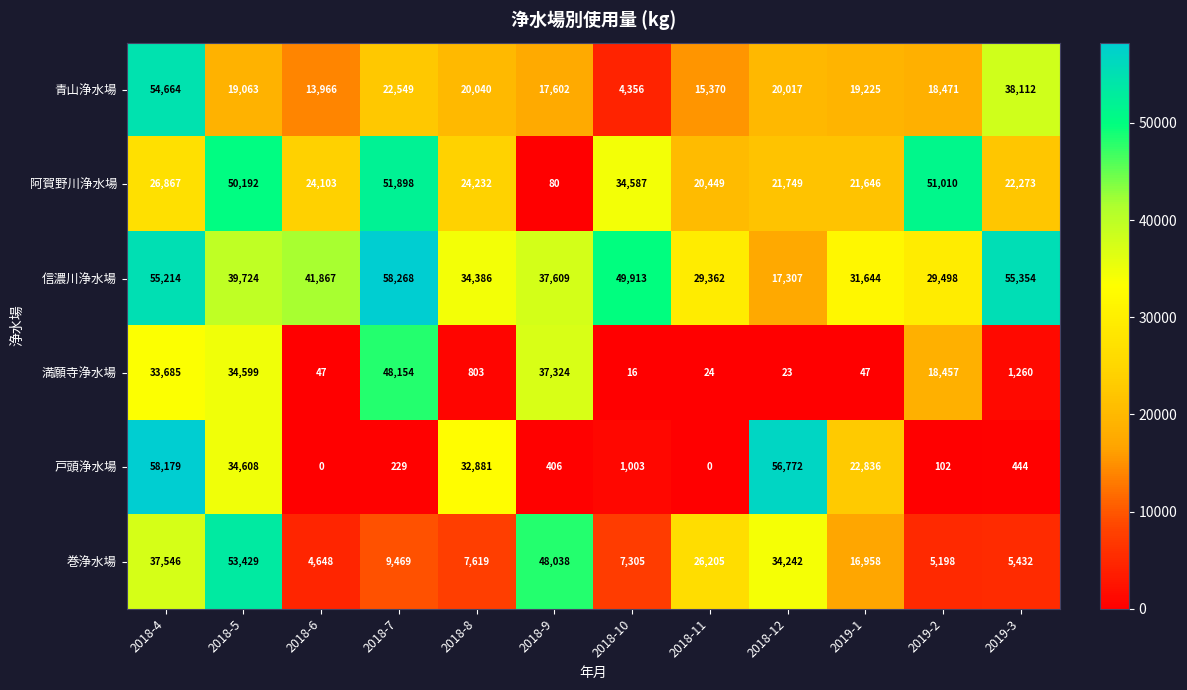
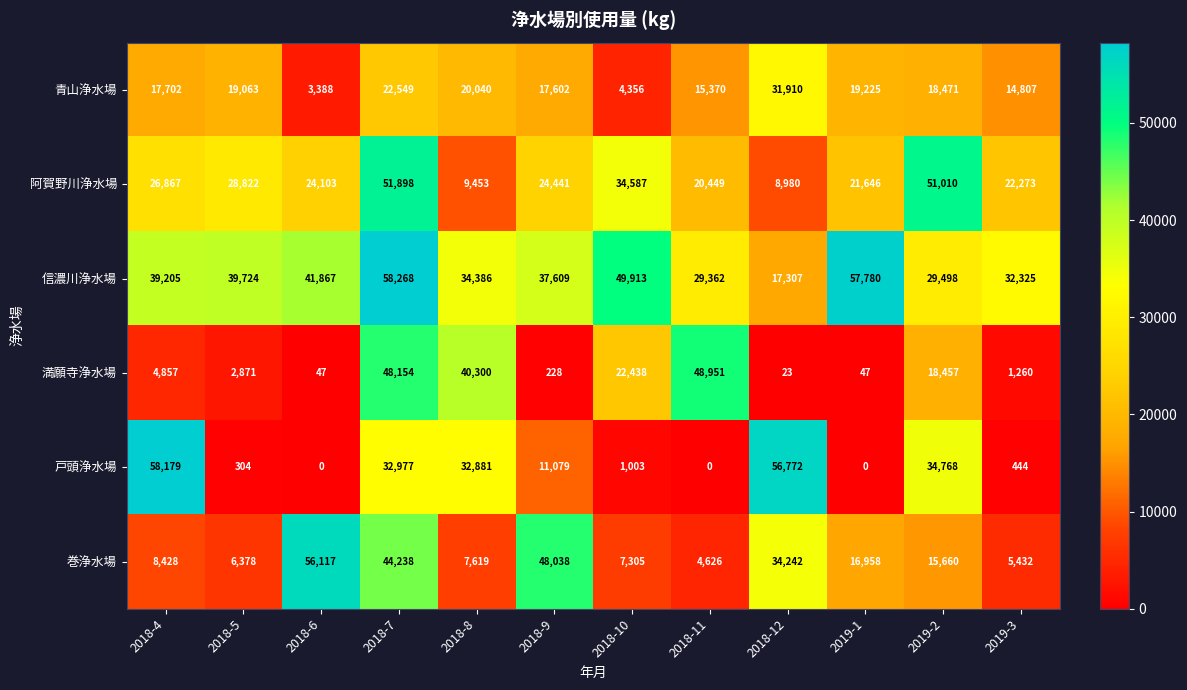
  {
    "青山浄水場": {
-     "2018-4": "54,664",
+     "2018-4": "17,702",
      "2018-5": "19,063",
-     "2018-6": "13,966",
+     "2018-6": "3,388",
      "2018-7": "22,549",
      "2018-8": "20,040",
      "2018-9": "17,602",
      "2018-10": "4,356",
      "2018-11": "15,370",
-     "2018-12": "20,017",
+     "2018-12": "31,910",
      "2019-1": "19,225",
      "2019-2": "18,471",
-     "2019-3": "38,112"
+     "2019-3": "14,807"
    },
    "阿賀野川浄水場": {
      "2018-4": "26,867",
-     "2018-5": "50,192",
+     "2018-5": "28,822",
      "2018-6": "24,103",
      "2018-7": "51,898",
-     "2018-8": "24,232",
-     "2018-9": "80",
+     "2018-8": "9,453",
+     "2018-9": "24,441",
      "2018-10": "34,587",
      "2018-11": "20,449",
-     "2018-12": "21,749",
+     "2018-12": "8,980",
      "2019-1": "21,646",
      "2019-2": "51,010",
      "2019-3": "22,273"
    },
    "信濃川浄水場": {
-     "2018-4": "55,214",
+     "2018-4": "39,205",
      "2018-5": "39,724",
      "2018-6": "41,867",
      "2018-7": "58,268",
      "2018-8": "34,386",
      "2018-9": "37,609",
      "2018-10": "49,913",
      "2018-11": "29,362",
      "2018-12": "17,307",
-     "2019-1": "31,644",
+     "2019-1": "57,780",
      "2019-2": "29,498",
-     "2019-3": "55,354"
+     "2019-3": "32,325"
    },
    "満願寺浄水場": {
-     "2018-4": "33,685",
-     "2018-5": "34,599",
+     "2018-4": "4,857",
+     "2018-5": "2,871",
      "2018-6": "47",
      "2018-7": "48,154",
-     "2018-8": "803",
-     "2018-9": "37,324",
-     "2018-10": "16",
-     "2018-11": "24",
+     "2018-8": "40,300",
+     "2018-9": "228",
+     "2018-10": "22,438",
+     "2018-11": "48,951",
      "2018-12": "23",
      "2019-1": "47",
      "2019-2": "18,457",
      "2019-3": "1,260"
    },
    "戸頭浄水場": {
      "2018-4": "58,179",
-     "2018-5": "34,608",
+     "2018-5": "304",
      "2018-6": "0",
-     "2018-7": "229",
+     "2018-7": "32,977",
      "2018-8": "32,881",
-     "2018-9": "406",
+     "2018-9": "11,079",
      "2018-10": "1,003",
      "2018-11": "0",
      "2018-12": "56,772",
-     "2019-1": "22,836",
-     "2019-2": "102",
+     "2019-1": "0",
+     "2019-2": "34,768",
      "2019-3": "444"
    },
    "巻浄水場": {
-     "2018-4": "37,546",
-     "2018-5": "53,429",
-     "2018-6": "4,648",
-     "2018-7": "9,469",
+     "2018-4": "8,428",
+     "2018-5": "6,378",
+     "2018-6": "56,117",
+     "2018-7": "44,238",
      "2018-8": "7,619",
      "2018-9": "48,038",
      "2018-10": "7,305",
-     "2018-11": "26,205",
+     "2018-11": "4,626",
      "2018-12": "34,242",
      "2019-1": "16,958",
-     "2019-2": "5,198",
+     "2019-2": "15,660",
      "2019-3": "5,432"
    }
  }
